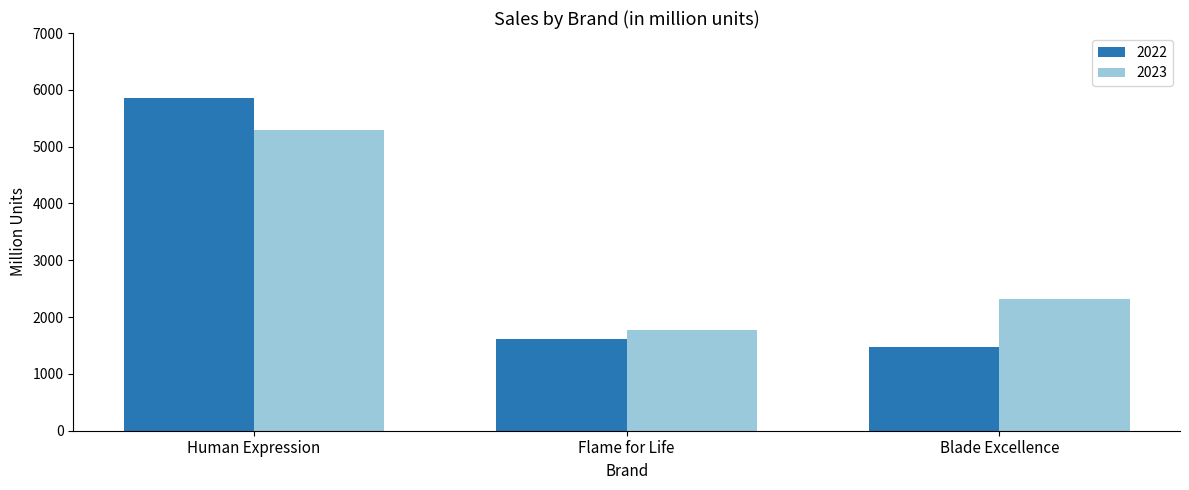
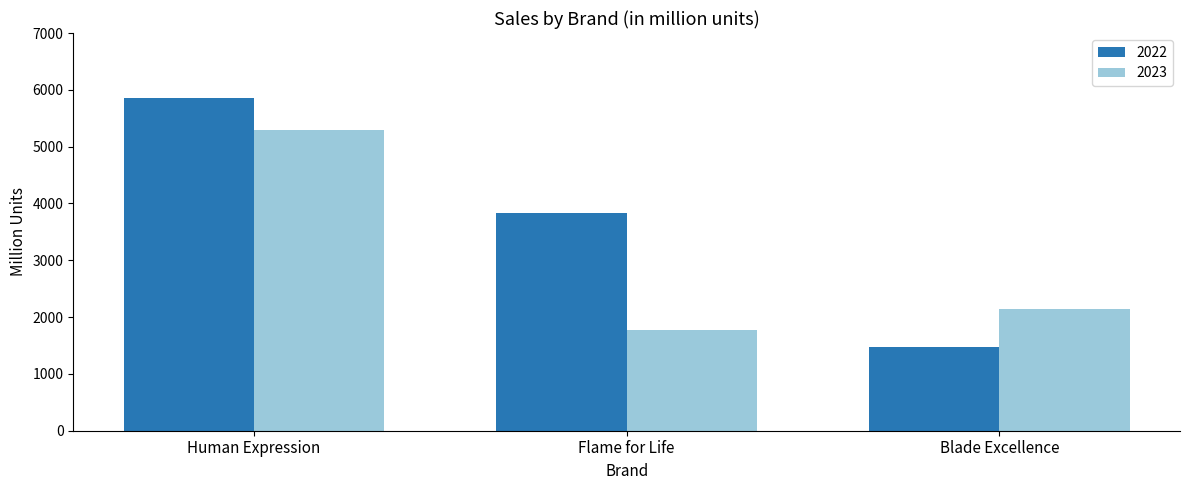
  {
    "2022": {
      "Human Expression": 5900,
-     "Flame for Life": 1600,
+     "Flame for Life": 3800,
      "Blade Excellence": 1500
    },
    "2023": {
      "Human Expression": 5300,
      "Flame for Life": 1800,
-     "Blade Excellence": 2300
+     "Blade Excellence": 2200
    }
  }
